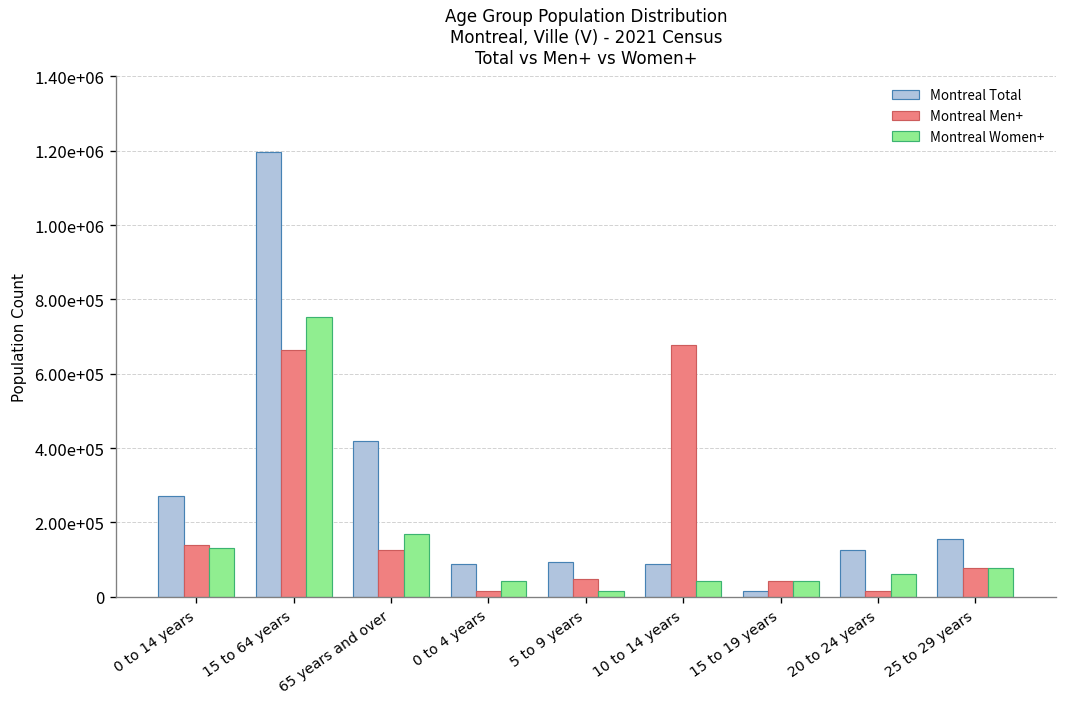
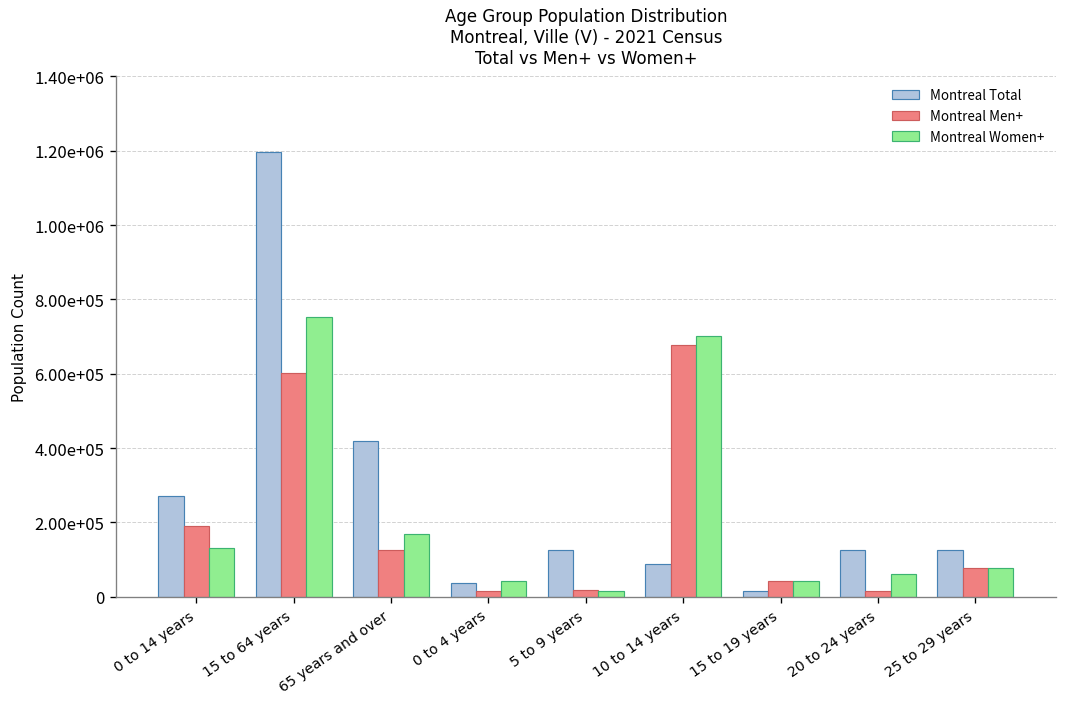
  {
    "Montreal Total": {
      "0 to 14 years": 270000,
      "15 to 64 years": 1200000,
      "65 years and over": 420000,
-     "0 to 4 years": 90000,
-     "5 to 9 years": 90000,
+     "0 to 4 years": 40000,
+     "5 to 9 years": 130000,
      "10 to 14 years": 90000,
      "15 to 19 years": 20000,
      "20 to 24 years": 130000,
-     "25 to 29 years": 150000
+     "25 to 29 years": 130000
    },
    "Montreal Men+": {
-     "0 to 14 years": 140000,
-     "15 to 64 years": 660000,
+     "0 to 14 years": 190000,
+     "15 to 64 years": 600000,
      "65 years and over": 130000,
      "0 to 4 years": 20000,
-     "5 to 9 years": 50000,
+     "5 to 9 years": 20000,
      "10 to 14 years": 680000,
      "15 to 19 years": 40000,
      "20 to 24 years": 10000,
      "25 to 29 years": 80000
    },
    "Montreal Women+": {
      "0 to 14 years": 130000,
      "15 to 64 years": 750000,
      "65 years and over": 170000,
      "0 to 4 years": 40000,
      "5 to 9 years": 10000,
-     "10 to 14 years": 40000,
+     "10 to 14 years": 700000,
      "15 to 19 years": 40000,
      "20 to 24 years": 60000,
      "25 to 29 years": 80000
    }
  }
